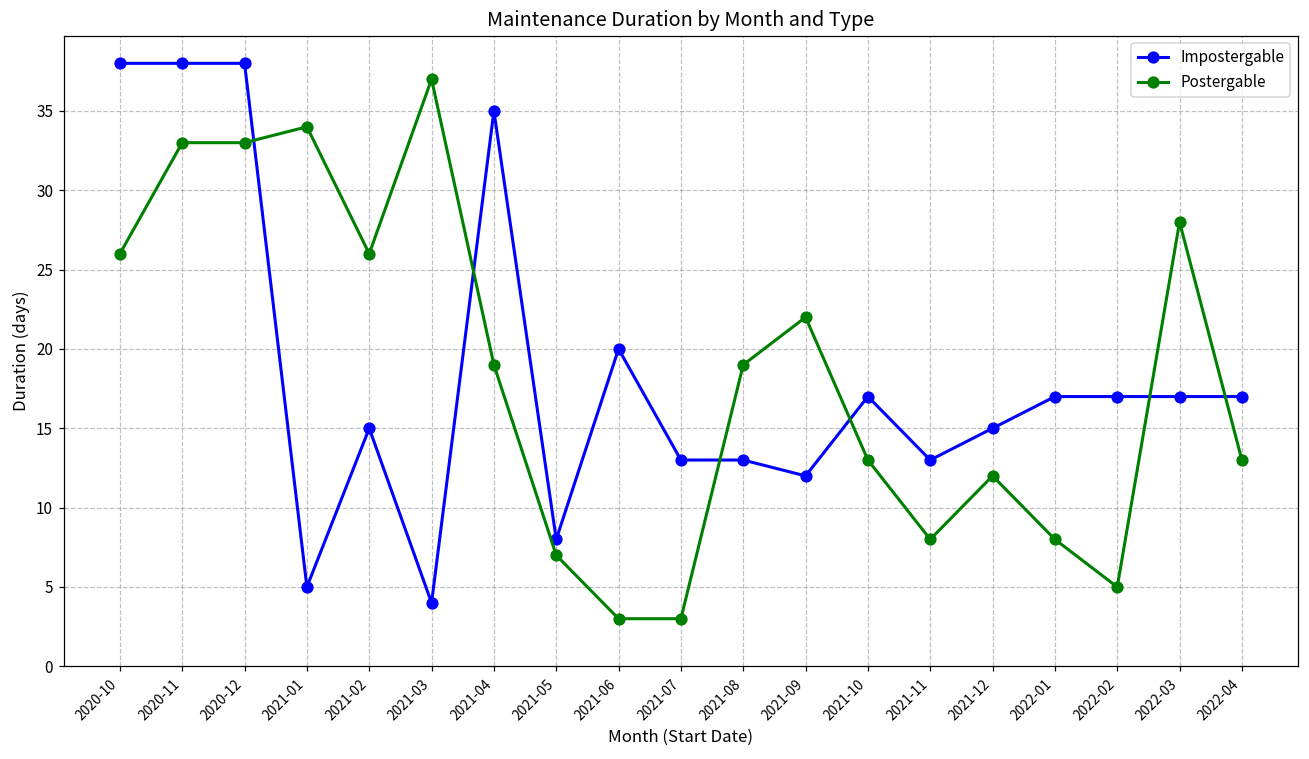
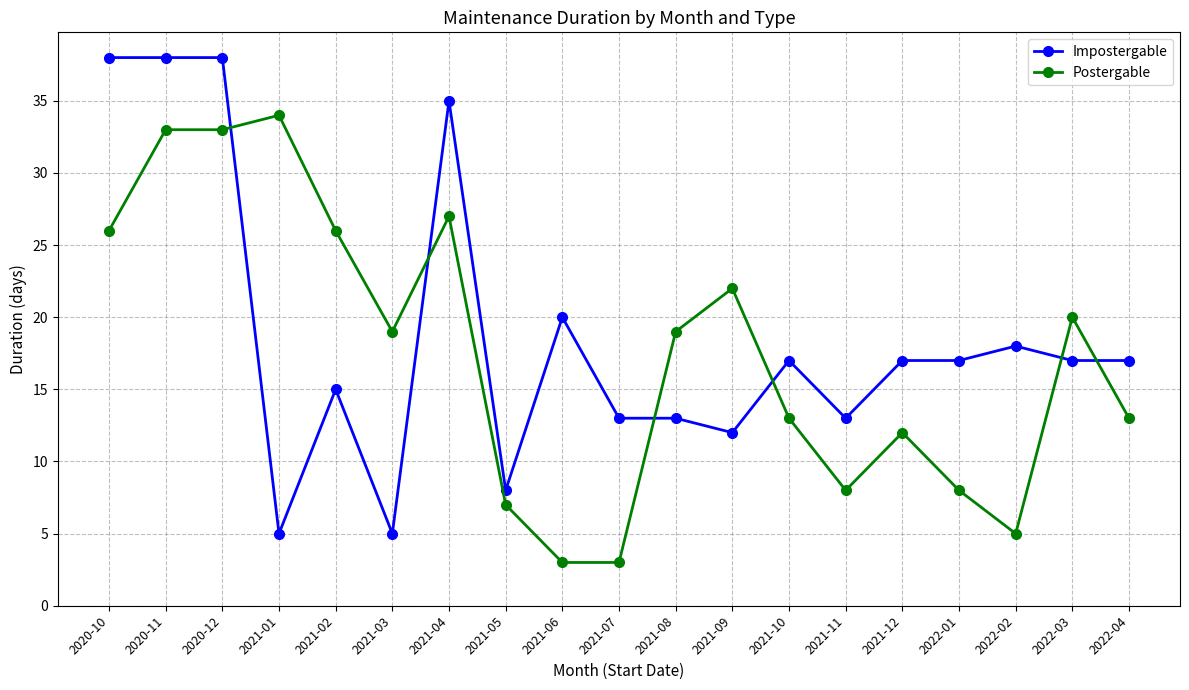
  {
    "Impostergable": {
      "2020-10": 38,
      "2020-11": 38,
      "2020-12": 38,
      "2021-01": 5,
      "2021-02": 15,
-     "2021-03": 4,
+     "2021-03": 5,
      "2021-04": 35,
      "2021-05": 8,
      "2021-06": 20,
      "2021-07": 13,
      "2021-08": 13,
      "2021-09": 12,
      "2021-10": 17,
      "2021-11": 13,
-     "2021-12": 15,
+     "2021-12": 17,
      "2022-01": 17,
-     "2022-02": 17,
+     "2022-02": 18,
      "2022-03": 17,
      "2022-04": 17
    },
    "Postergable": {
      "2020-10": 26,
      "2020-11": 33,
      "2020-12": 33,
      "2021-01": 34,
      "2021-02": 26,
-     "2021-03": 37,
-     "2021-04": 19,
+     "2021-03": 19,
+     "2021-04": 27,
      "2021-05": 7,
      "2021-06": 3,
      "2021-07": 3,
      "2021-08": 19,
      "2021-09": 22,
      "2021-10": 13,
      "2021-11": 8,
      "2021-12": 12,
      "2022-01": 8,
      "2022-02": 5,
-     "2022-03": 28,
+     "2022-03": 20,
      "2022-04": 13
    }
  }
